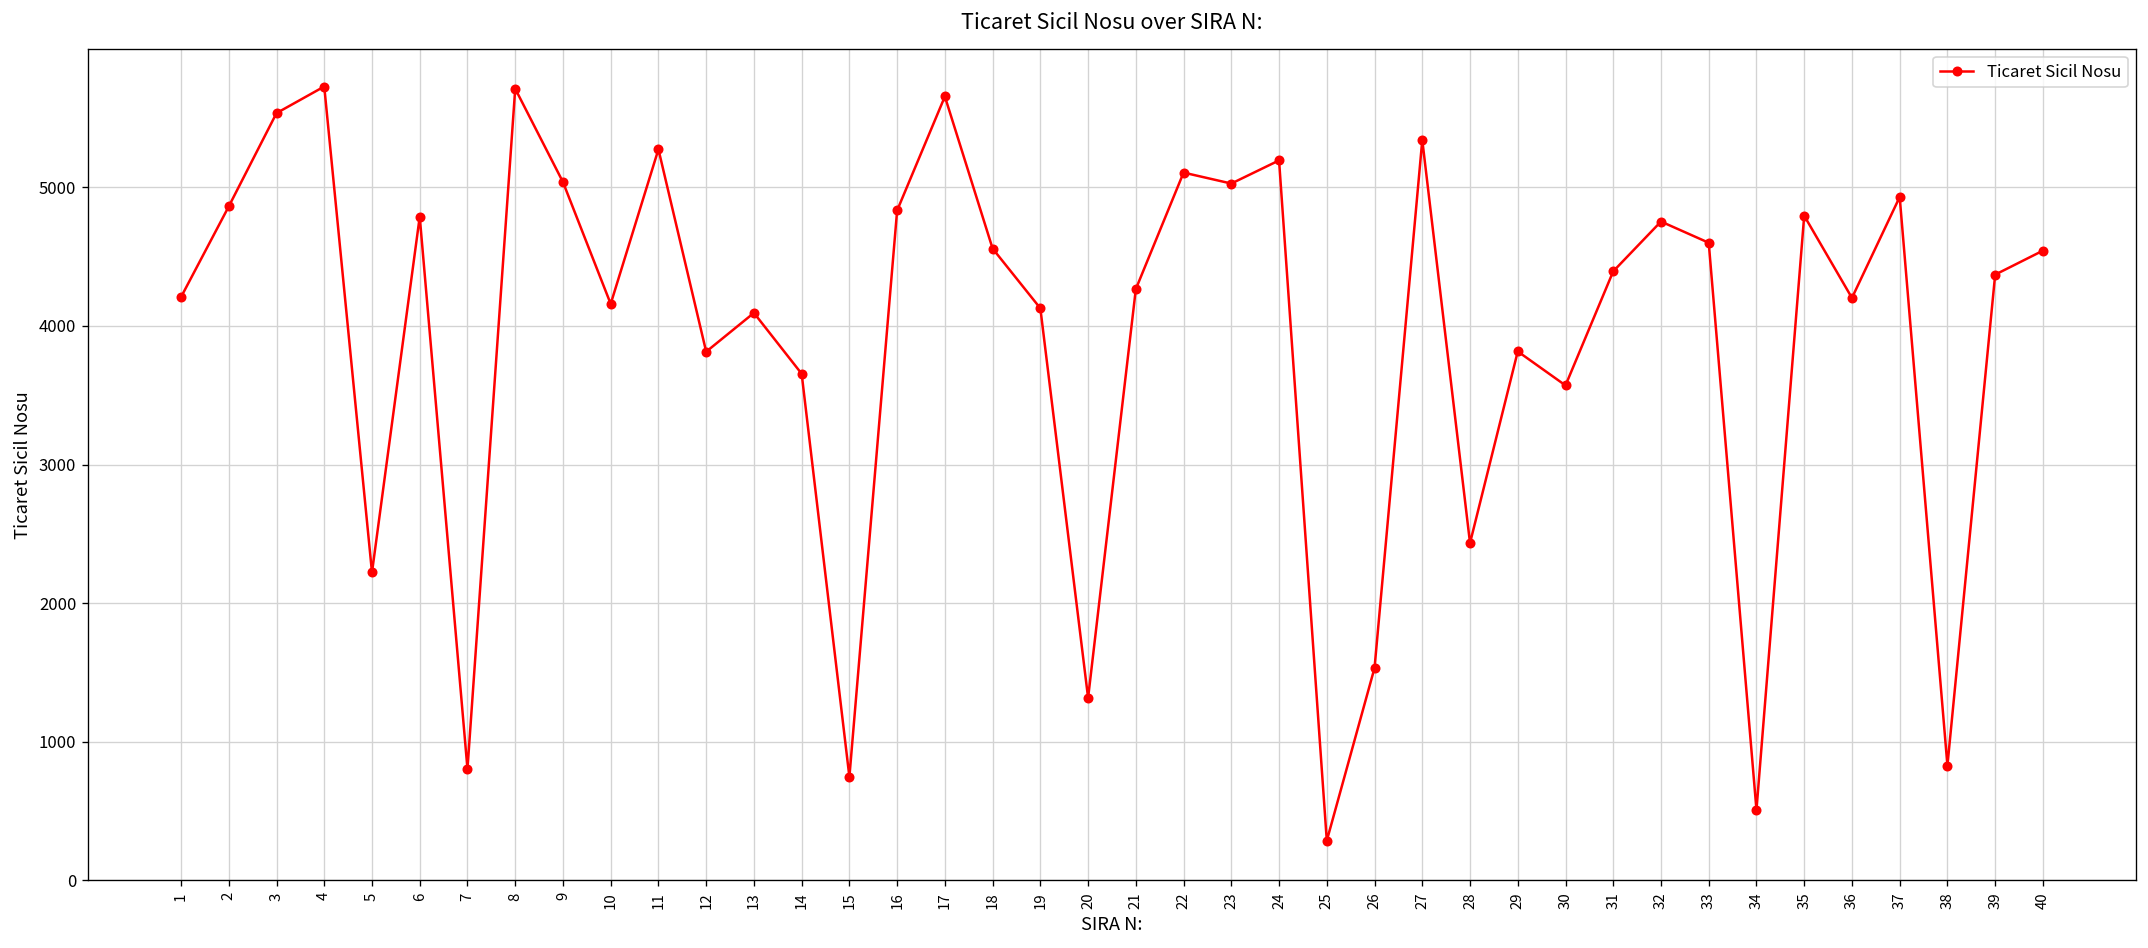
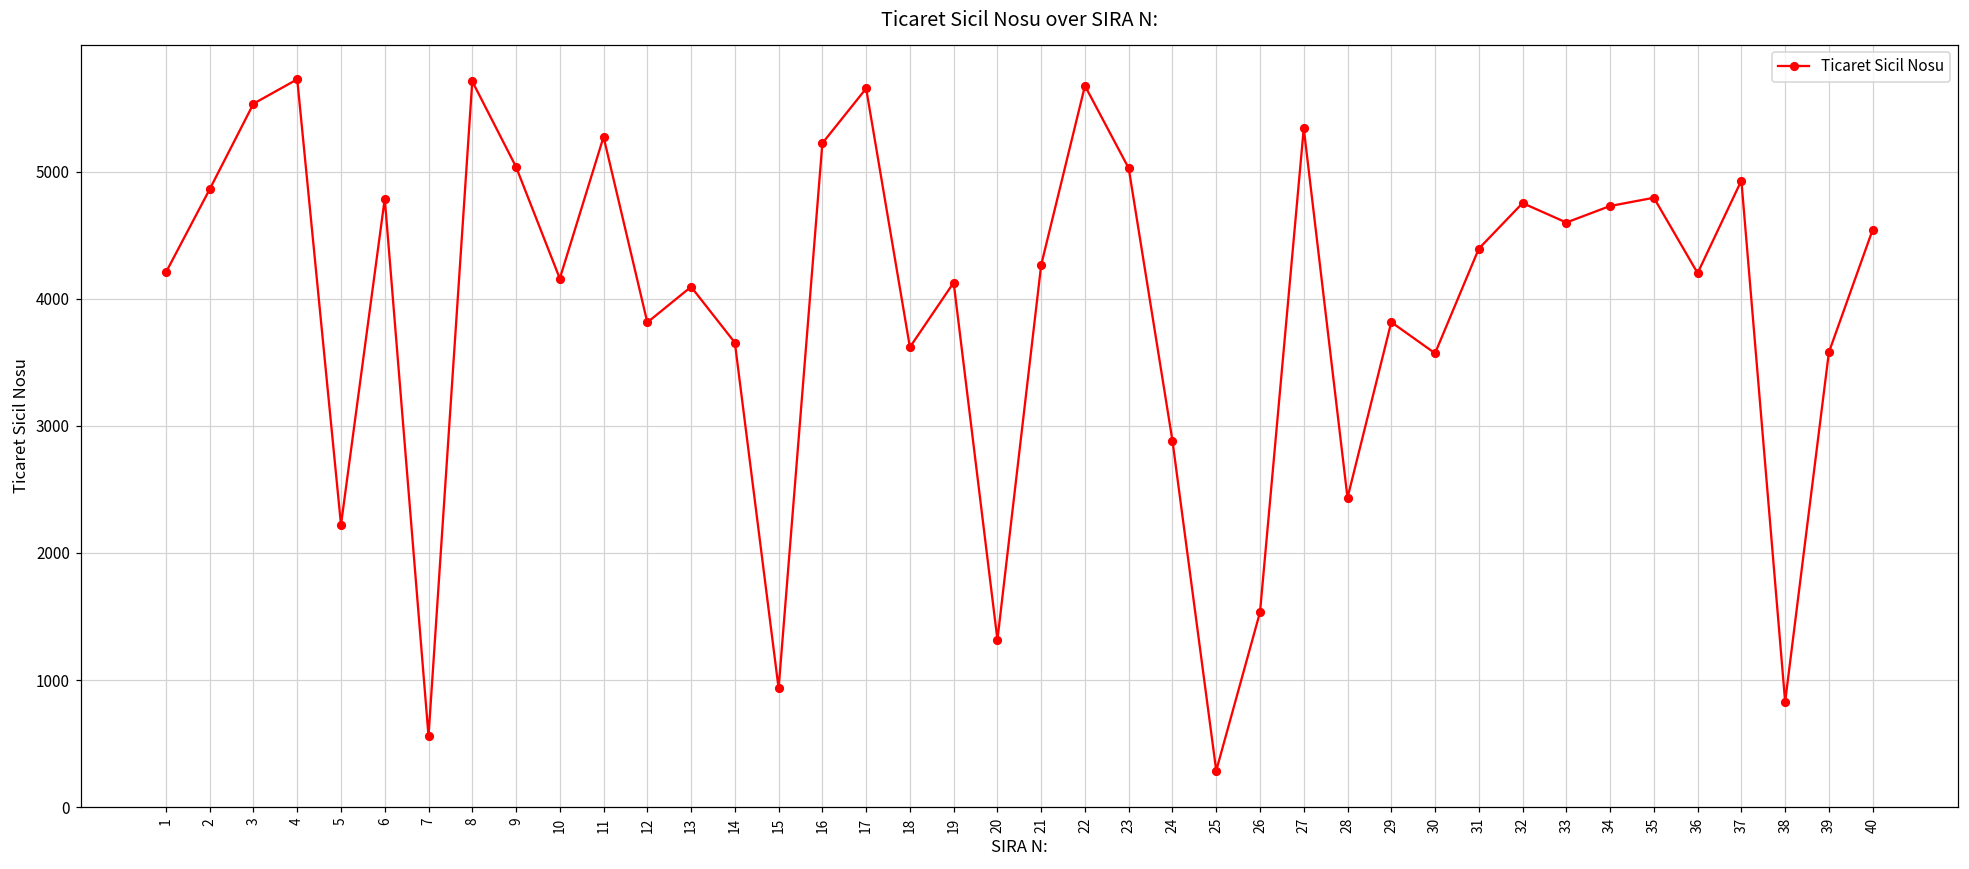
  {
    "1": 4210,
    "2": 4860,
    "3": 5540,
    "4": 5730,
    "5": 2220,
    "6": 4790,
-   "7": 800,
+   "7": 560,
    "8": 5710,
    "9": 5040,
    "10": 4160,
    "11": 5270,
    "12": 3810,
    "13": 4090,
    "14": 3660,
-   "15": 750,
-   "16": 4830,
+   "15": 930,
+   "16": 5220,
    "17": 5660,
-   "18": 4560,
+   "18": 3620,
    "19": 4130,
    "20": 1320,
    "21": 4270,
-   "22": 5110,
+   "22": 5680,
    "23": 5030,
-   "24": 5190,
+   "24": 2880,
    "25": 290,
    "26": 1530,
    "27": 5340,
    "28": 2430,
    "29": 3820,
    "30": 3570,
    "31": 4390,
    "32": 4750,
    "33": 4600,
-   "34": 510,
+   "34": 4730,
    "35": 4800,
    "36": 4200,
    "37": 4930,
    "38": 830,
-   "39": 4370,
+   "39": 3580,
    "40": 4540
  }
